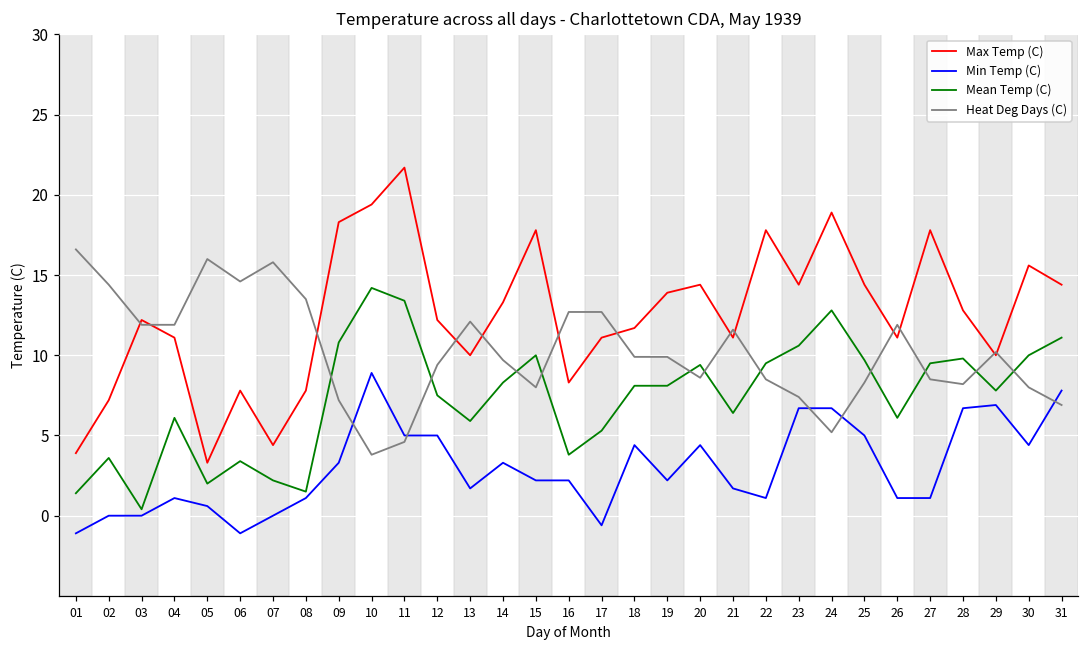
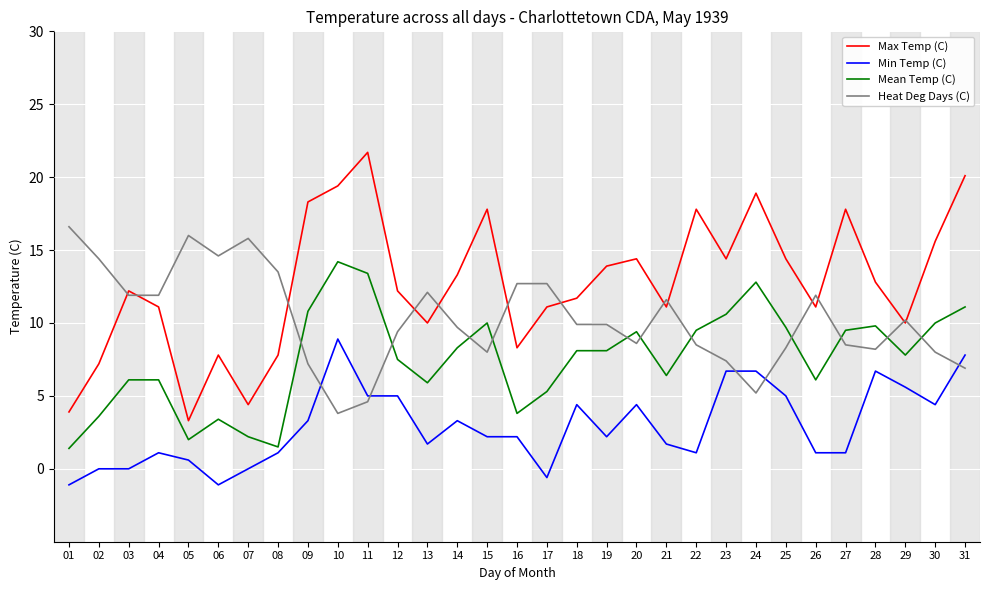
  {
    "Max Temp (C)": {
      "01": 3.9,
      "02": 7.2,
      "03": 12.2,
      "04": 11.1,
      "05": 3.3,
      "06": 7.8,
      "07": 4.4,
      "08": 7.8,
      "09": 18.3,
      "10": 19.4,
      "11": 21.7,
      "12": 12.2,
      "13": 10.0,
      "14": 13.3,
      "15": 17.8,
      "16": 8.3,
      "17": 11.1,
      "18": 11.7,
      "19": 13.9,
      "20": 14.4,
      "21": 11.1,
      "22": 17.8,
      "23": 14.4,
      "24": 18.9,
      "25": 14.4,
      "26": 11.1,
      "27": 17.8,
      "28": 12.8,
      "29": 10.0,
      "30": 15.6,
-     "31": 14.4
+     "31": 20.1
    },
    "Min Temp (C)": {
      "01": -1.1,
      "02": 0.0,
      "03": 0.0,
      "04": 1.1,
      "05": 0.6,
      "06": -1.1,
      "07": 0.0,
      "08": 1.1,
      "09": 3.3,
      "10": 8.9,
      "11": 5.0,
      "12": 5.0,
      "13": 1.7,
      "14": 3.3,
      "15": 2.2,
      "16": 2.2,
      "17": -0.6,
      "18": 4.4,
      "19": 2.2,
      "20": 4.4,
      "21": 1.7,
      "22": 1.1,
      "23": 6.7,
      "24": 6.7,
      "25": 5.0,
      "26": 1.1,
      "27": 1.1,
      "28": 6.7,
-     "29": 6.9,
+     "29": 5.6,
      "30": 4.4,
      "31": 7.8
    },
    "Mean Temp (C)": {
      "01": 1.4,
      "02": 3.6,
-     "03": 0.4,
+     "03": 6.1,
      "04": 6.1,
      "05": 2.0,
      "06": 3.4,
      "07": 2.2,
      "08": 1.5,
      "09": 10.8,
      "10": 14.2,
      "11": 13.4,
      "12": 7.5,
      "13": 5.9,
      "14": 8.3,
      "15": 10.0,
      "16": 3.8,
      "17": 5.3,
      "18": 8.1,
      "19": 8.1,
      "20": 9.4,
      "21": 6.4,
      "22": 9.5,
      "23": 10.6,
      "24": 12.8,
      "25": 9.7,
      "26": 6.1,
      "27": 9.5,
      "28": 9.8,
      "29": 7.8,
      "30": 10.0,
      "31": 11.1
    },
    "Heat Deg Days (C)": {
      "01": 16.6,
      "02": 14.4,
      "03": 11.9,
      "04": 11.9,
      "05": 16.0,
      "06": 14.6,
      "07": 15.8,
      "08": 13.5,
      "09": 7.2,
      "10": 3.8,
      "11": 4.6,
      "12": 9.4,
      "13": 12.1,
      "14": 9.7,
      "15": 8.0,
      "16": 12.7,
      "17": 12.7,
      "18": 9.9,
      "19": 9.9,
      "20": 8.6,
      "21": 11.6,
      "22": 8.5,
      "23": 7.4,
      "24": 5.2,
      "25": 8.3,
      "26": 11.9,
      "27": 8.5,
      "28": 8.2,
      "29": 10.2,
      "30": 8.0,
      "31": 6.9
    }
  }
